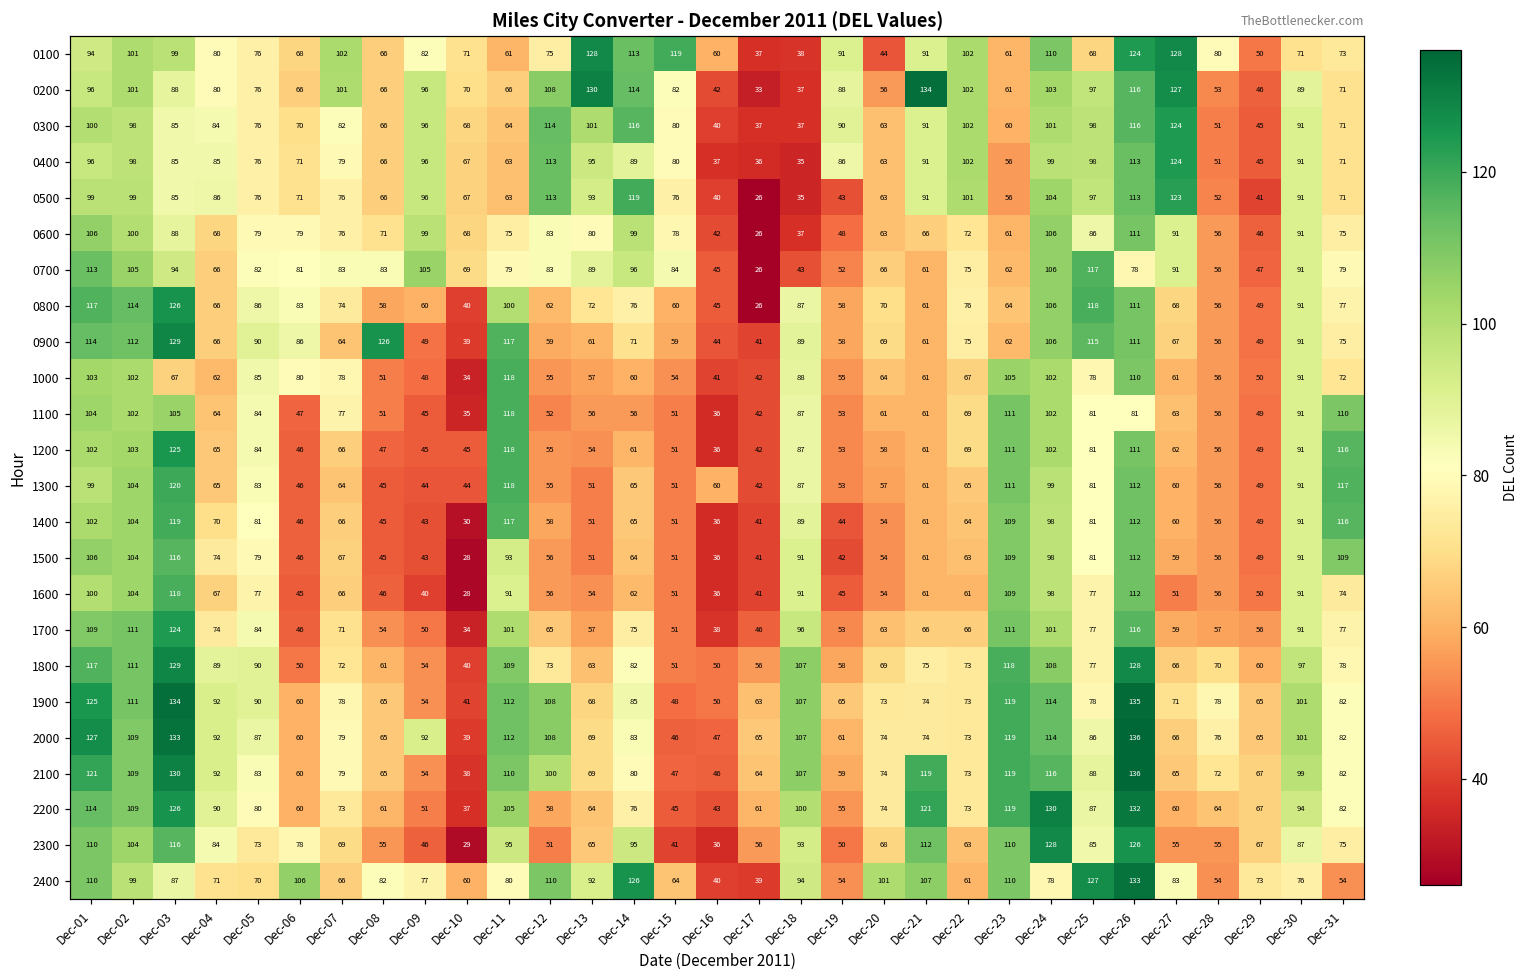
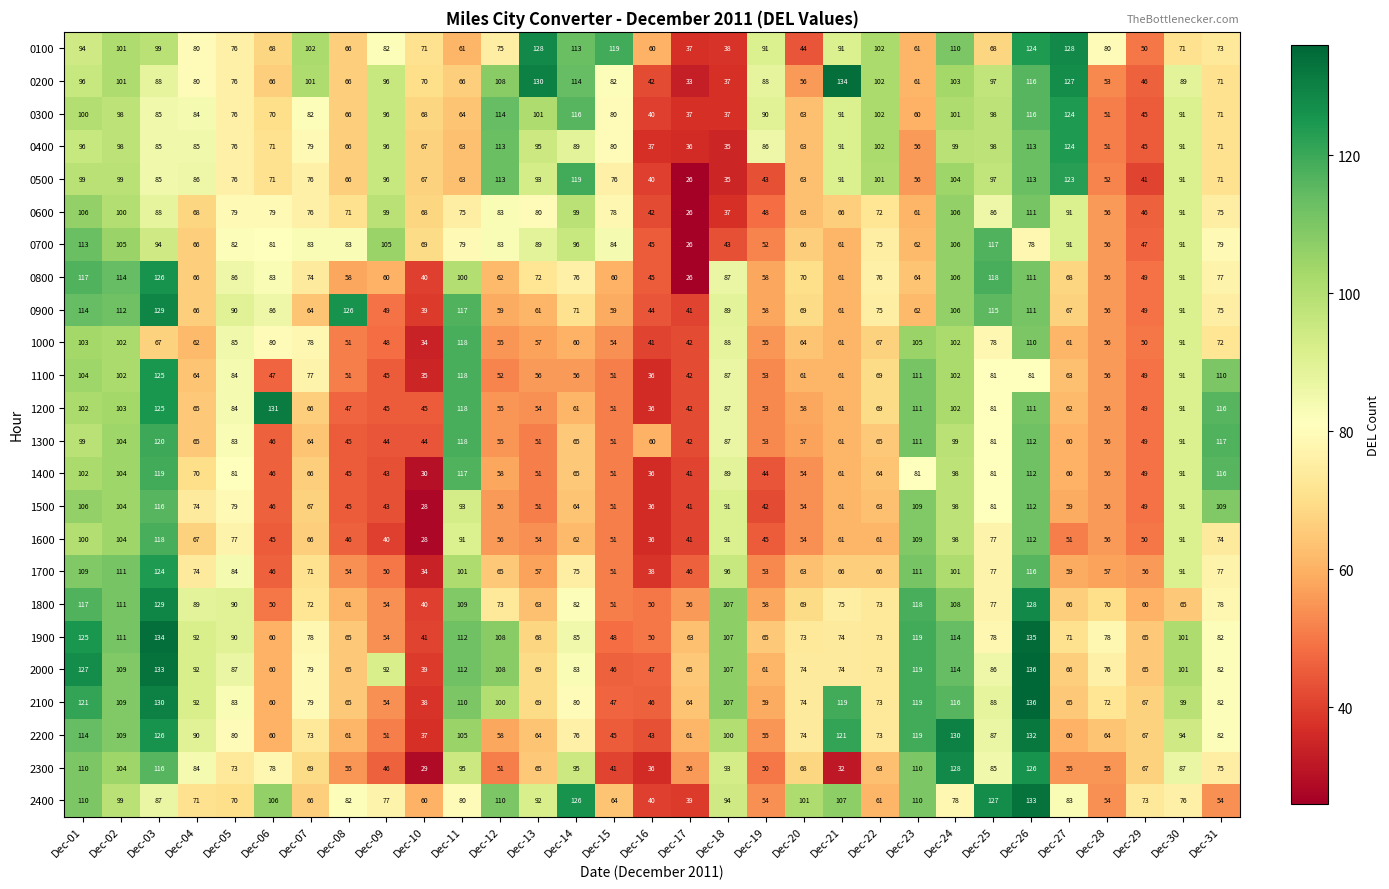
  {
    "1100": {
      "Dec-01": 104,
      "Dec-02": 102,
-     "Dec-03": 105,
+     "Dec-03": 125,
      "Dec-04": 64,
      "Dec-05": 84,
      "Dec-06": 47,
      "Dec-07": 77,
      "Dec-08": 51,
      "Dec-09": 45,
      "Dec-10": 35,
      "Dec-11": 118,
      "Dec-12": 52,
      "Dec-13": 56,
      "Dec-14": 56,
      "Dec-15": 51,
      "Dec-16": 36,
      "Dec-17": 42,
      "Dec-18": 87,
      "Dec-19": 53,
      "Dec-20": 61,
      "Dec-21": 61,
      "Dec-22": 69,
      "Dec-23": 111,
      "Dec-24": 102,
      "Dec-25": 81,
      "Dec-26": 81,
      "Dec-27": 63,
      "Dec-28": 56,
      "Dec-29": 49,
      "Dec-30": 91,
      "Dec-31": 110
    },
    "1200": {
      "Dec-01": 102,
      "Dec-02": 103,
      "Dec-03": 125,
      "Dec-04": 65,
      "Dec-05": 84,
-     "Dec-06": 46,
+     "Dec-06": 131,
      "Dec-07": 66,
      "Dec-08": 47,
      "Dec-09": 45,
      "Dec-10": 45,
      "Dec-11": 118,
      "Dec-12": 55,
      "Dec-13": 54,
      "Dec-14": 61,
      "Dec-15": 51,
      "Dec-16": 36,
      "Dec-17": 42,
      "Dec-18": 87,
      "Dec-19": 53,
      "Dec-20": 58,
      "Dec-21": 61,
      "Dec-22": 69,
      "Dec-23": 111,
      "Dec-24": 102,
      "Dec-25": 81,
      "Dec-26": 111,
      "Dec-27": 62,
      "Dec-28": 56,
      "Dec-29": 49,
      "Dec-30": 91,
      "Dec-31": 116
    },
    "1400": {
      "Dec-01": 102,
      "Dec-02": 104,
      "Dec-03": 119,
      "Dec-04": 70,
      "Dec-05": 81,
      "Dec-06": 46,
      "Dec-07": 66,
      "Dec-08": 45,
      "Dec-09": 43,
      "Dec-10": 30,
      "Dec-11": 117,
      "Dec-12": 58,
      "Dec-13": 51,
      "Dec-14": 65,
      "Dec-15": 51,
      "Dec-16": 36,
      "Dec-17": 41,
      "Dec-18": 89,
      "Dec-19": 44,
      "Dec-20": 54,
      "Dec-21": 61,
      "Dec-22": 64,
-     "Dec-23": 109,
+     "Dec-23": 81,
      "Dec-24": 98,
      "Dec-25": 81,
      "Dec-26": 112,
      "Dec-27": 60,
      "Dec-28": 56,
      "Dec-29": 49,
      "Dec-30": 91,
      "Dec-31": 116
    },
    "1800": {
      "Dec-01": 117,
      "Dec-02": 111,
      "Dec-03": 129,
      "Dec-04": 89,
      "Dec-05": 90,
      "Dec-06": 50,
      "Dec-07": 72,
      "Dec-08": 61,
      "Dec-09": 54,
      "Dec-10": 40,
      "Dec-11": 109,
      "Dec-12": 73,
      "Dec-13": 63,
      "Dec-14": 82,
      "Dec-15": 51,
      "Dec-16": 50,
      "Dec-17": 56,
      "Dec-18": 107,
      "Dec-19": 58,
      "Dec-20": 69,
      "Dec-21": 75,
      "Dec-22": 73,
      "Dec-23": 118,
      "Dec-24": 108,
      "Dec-25": 77,
      "Dec-26": 128,
      "Dec-27": 66,
      "Dec-28": 70,
      "Dec-29": 60,
-     "Dec-30": 97,
+     "Dec-30": 65,
      "Dec-31": 78
    },
    "2300": {
      "Dec-01": 110,
      "Dec-02": 104,
      "Dec-03": 116,
      "Dec-04": 84,
      "Dec-05": 73,
      "Dec-06": 78,
      "Dec-07": 69,
      "Dec-08": 55,
      "Dec-09": 46,
      "Dec-10": 29,
      "Dec-11": 95,
      "Dec-12": 51,
      "Dec-13": 65,
      "Dec-14": 95,
      "Dec-15": 41,
      "Dec-16": 36,
      "Dec-17": 56,
      "Dec-18": 93,
      "Dec-19": 50,
      "Dec-20": 68,
-     "Dec-21": 112,
+     "Dec-21": 32,
      "Dec-22": 63,
      "Dec-23": 110,
      "Dec-24": 128,
      "Dec-25": 85,
      "Dec-26": 126,
      "Dec-27": 55,
      "Dec-28": 55,
      "Dec-29": 67,
      "Dec-30": 87,
      "Dec-31": 75
    }
  }
